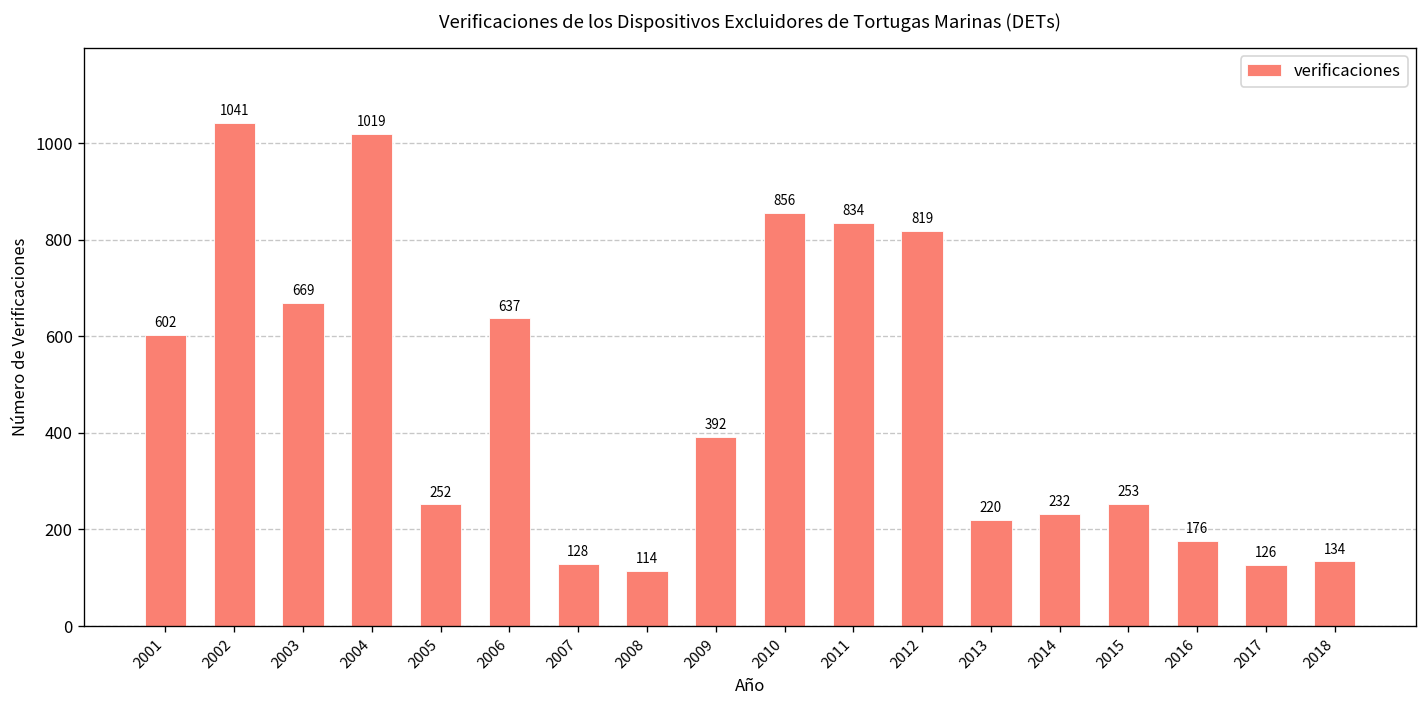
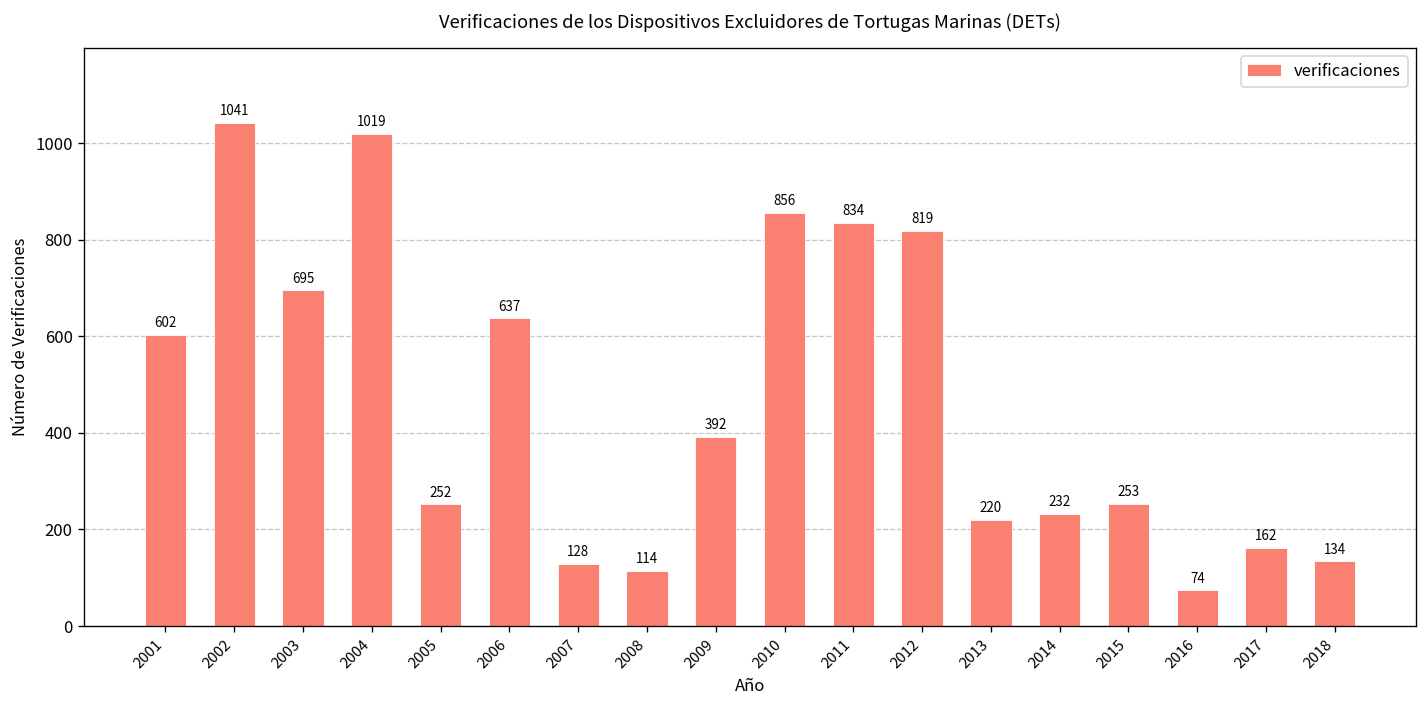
  {
    "2001": 602,
    "2002": 1041,
-   "2003": 669,
+   "2003": 695,
    "2004": 1019,
    "2005": 252,
    "2006": 637,
    "2007": 128,
    "2008": 114,
    "2009": 392,
    "2010": 856,
    "2011": 834,
    "2012": 819,
    "2013": 220,
    "2014": 232,
    "2015": 253,
-   "2016": 176,
-   "2017": 126,
+   "2016": 74,
+   "2017": 162,
    "2018": 134
  }
